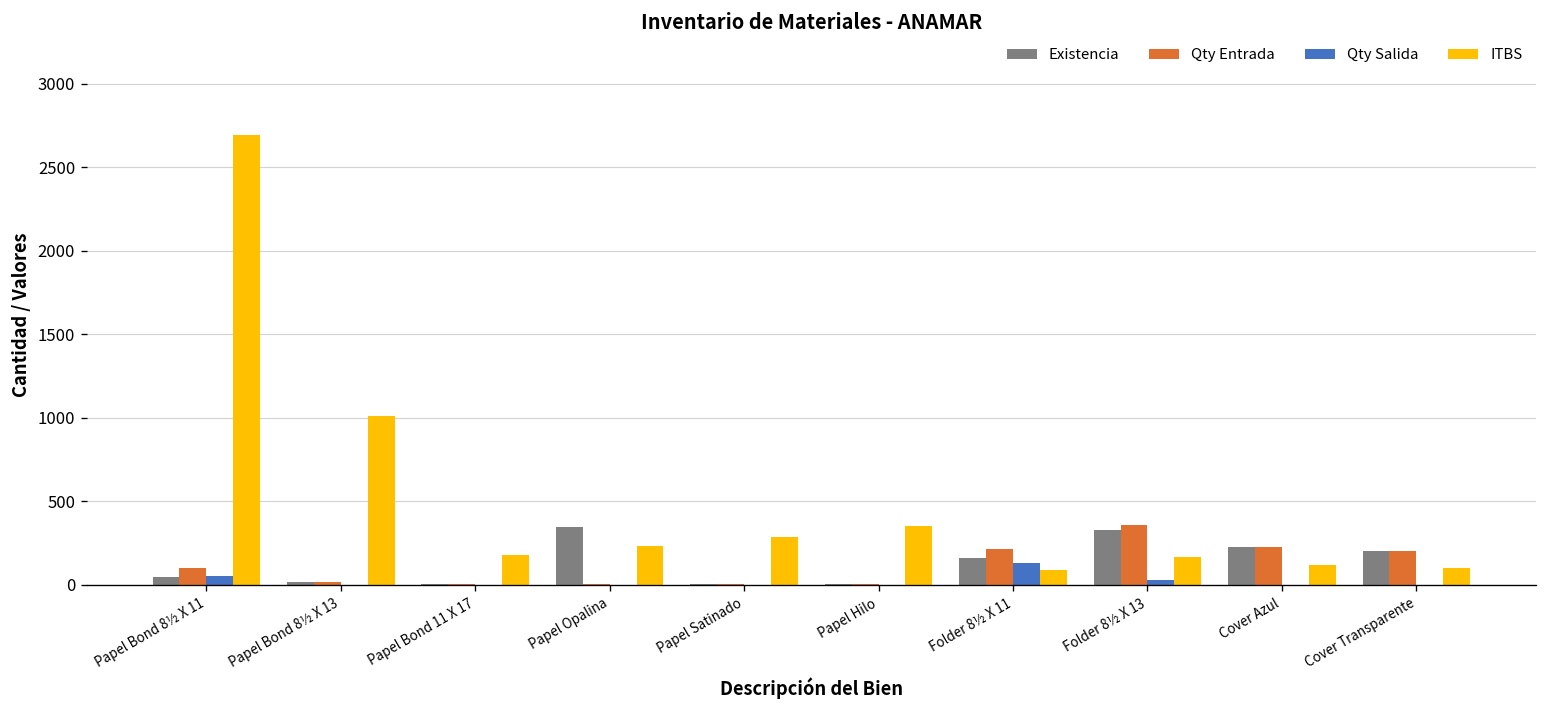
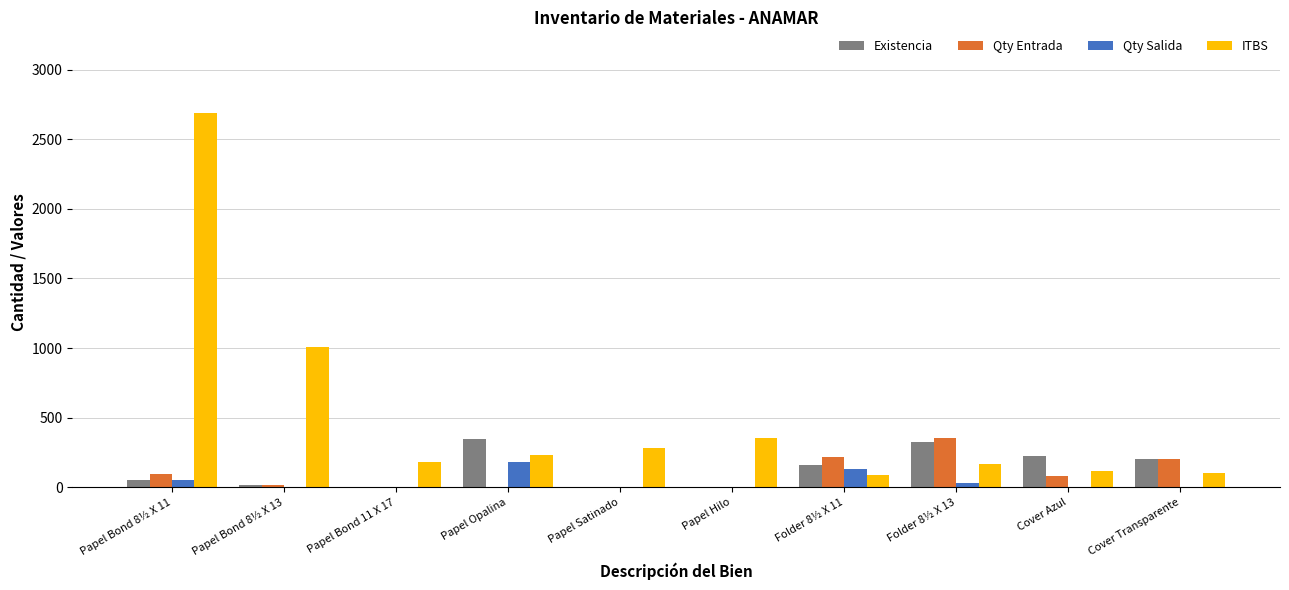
  {
    "Existencia": {
      "Papel Bond 8½ X 11": 50,
      "Papel Bond 8½ X 13": 20,
      "Papel Opalina": 350,
      "Folder 8½ X 11": 160,
      "Folder 8½ X 13": 330,
      "Cover Azul": 230,
      "Cover Transparente": 200
    },
    "Qty Entrada": {
      "Papel Bond 8½ X 11": 100,
      "Papel Bond 8½ X 13": 20,
      "Folder 8½ X 11": 220,
      "Folder 8½ X 13": 360,
-     "Cover Azul": 230,
+     "Cover Azul": 80,
      "Cover Transparente": 200
    },
    "Qty Salida": {
      "Papel Bond 8½ X 11": 50,
      "Papel Bond 8½ X 13": 0,
      "Papel Bond 11 X 17": 0,
-     "Papel Opalina": 0,
+     "Papel Opalina": 180,
      "Papel Satinado": 0,
      "Papel Hilo": 0,
      "Folder 8½ X 11": 130,
      "Folder 8½ X 13": 30,
      "Cover Azul": 0,
      "Cover Transparente": 0
    },
    "ITBS": {
      "Papel Bond 8½ X 11": 2690,
      "Papel Bond 8½ X 13": 1010,
      "Papel Bond 11 X 17": 180,
      "Papel Opalina": 230,
      "Papel Satinado": 280,
      "Papel Hilo": 350,
      "Folder 8½ X 11": 90,
      "Folder 8½ X 13": 170,
      "Cover Azul": 120,
      "Cover Transparente": 100
    }
  }
